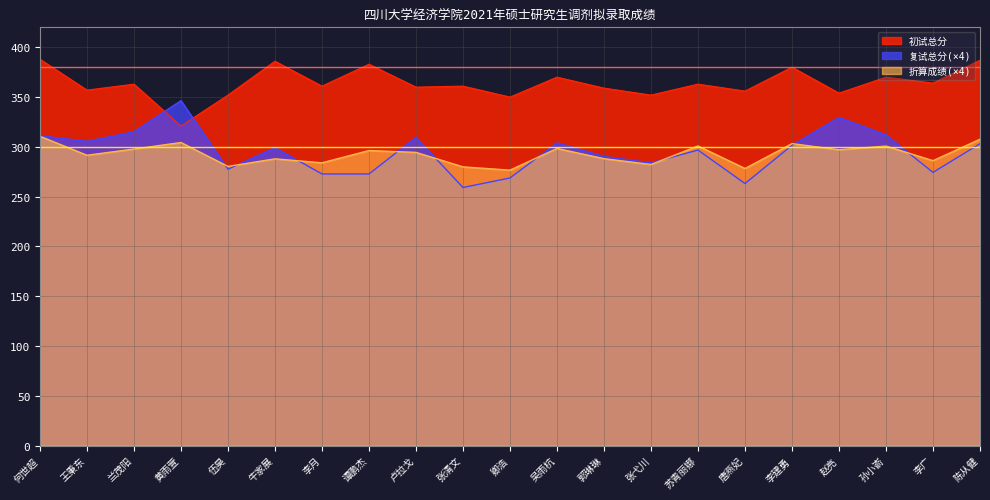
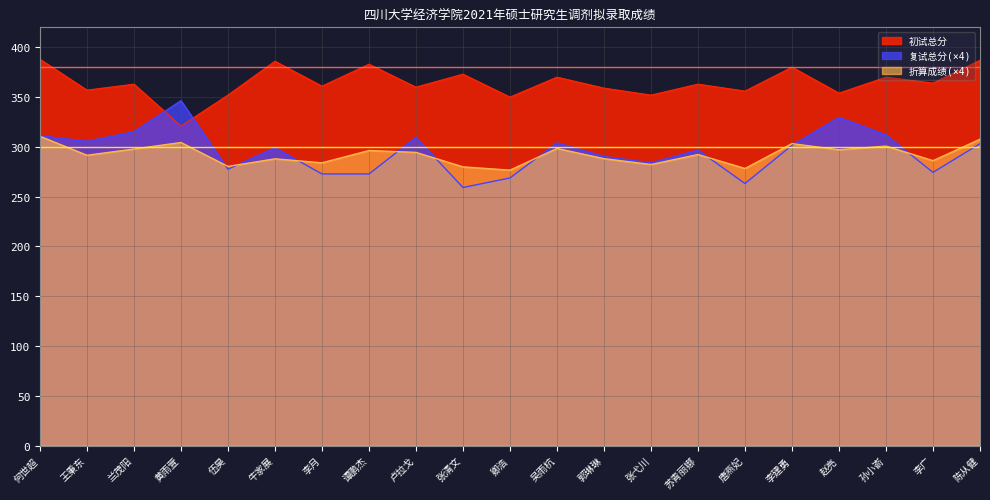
  {
    "初试总分": {
      "何世超": 390,
      "王秉东": 360,
      "兰茂阳": 360,
      "黄雨萱": 320,
      "伍昊": 350,
      "牛家展": 390,
      "李月": 360,
      "谭鹏杰": 380,
      "卢拉戈": 360,
-     "张清文": 360,
+     "张清文": 370,
      "卿浩": 350,
      "吴雨杭": 370,
      "郭琳琳": 360,
      "张弋川": 350,
      "苏青丽娜": 360,
      "唐燕妃": 360,
      "李建勇": 380,
      "赵亮": 350,
      "李广": 360,
      "陈从健": 390
    },
    "复试总分(×4)": {
      "王秉东": 310,
      "兰茂阳": 320,
      "黄雨萱": 350,
      "伍昊": 280,
      "牛家展": 300,
      "李月": 270,
      "谭鹏杰": 270,
      "卢拉戈": 310,
      "张清文": 260,
      "卿浩": 270,
      "吴雨杭": 300,
      "苏青丽娜": 300,
      "唐燕妃": 260,
      "赵亮": 330,
      "孙小嵛": 310,
      "李广": 270,
      "陈从健": 300
    },
    "折算成绩(×4)": {
      "王秉东": 290,
      "兰茂阳": 300,
      "黄雨萱": 300,
      "伍昊": 280,
      "牛家展": 290,
      "李月": 280,
      "谭鹏杰": 300,
      "卢拉戈": 290,
      "张清文": 280,
      "卿浩": 280,
      "吴雨杭": 300,
-     "苏青丽娜": 300,
+     "苏青丽娜": 290,
      "唐燕妃": 280,
      "赵亮": 300,
      "孙小嵛": 300,
      "李广": 290,
      "陈从健": 310
    }
  }
